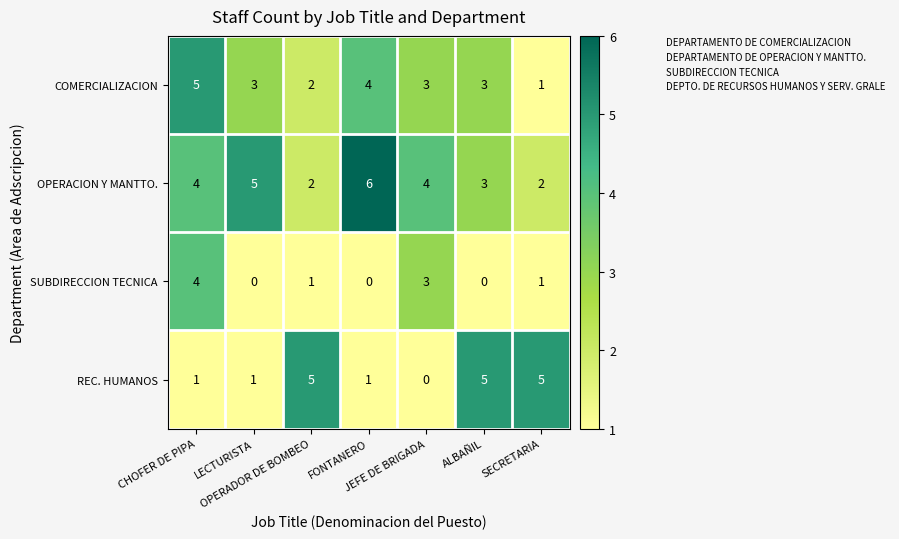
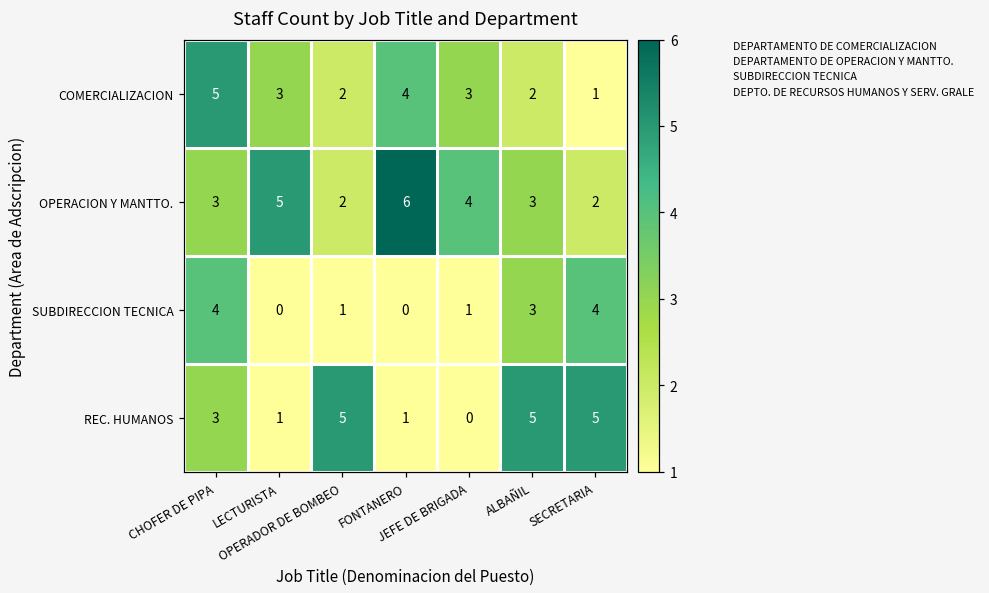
  {
    "COMERCIALIZACION": {
      "CHOFER DE PIPA": 5,
      "LECTURISTA": 3,
      "OPERADOR DE BOMBEO": 2,
      "FONTANERO": 4,
      "JEFE DE BRIGADA": 3,
-     "ALBAÑIL": 3,
+     "ALBAÑIL": 2,
      "SECRETARIA": 1
    },
    "OPERACION Y MANTTO.": {
-     "CHOFER DE PIPA": 4,
+     "CHOFER DE PIPA": 3,
      "LECTURISTA": 5,
      "OPERADOR DE BOMBEO": 2,
      "FONTANERO": 6,
      "JEFE DE BRIGADA": 4,
      "ALBAÑIL": 3,
      "SECRETARIA": 2
    },
    "SUBDIRECCION TECNICA": {
      "CHOFER DE PIPA": 4,
      "LECTURISTA": 0,
      "OPERADOR DE BOMBEO": 1,
      "FONTANERO": 0,
-     "JEFE DE BRIGADA": 3,
-     "ALBAÑIL": 0,
-     "SECRETARIA": 1
+     "JEFE DE BRIGADA": 1,
+     "ALBAÑIL": 3,
+     "SECRETARIA": 4
    },
    "REC. HUMANOS": {
-     "CHOFER DE PIPA": 1,
+     "CHOFER DE PIPA": 3,
      "LECTURISTA": 1,
      "OPERADOR DE BOMBEO": 5,
      "FONTANERO": 1,
      "JEFE DE BRIGADA": 0,
      "ALBAÑIL": 5,
      "SECRETARIA": 5
    }
  }
